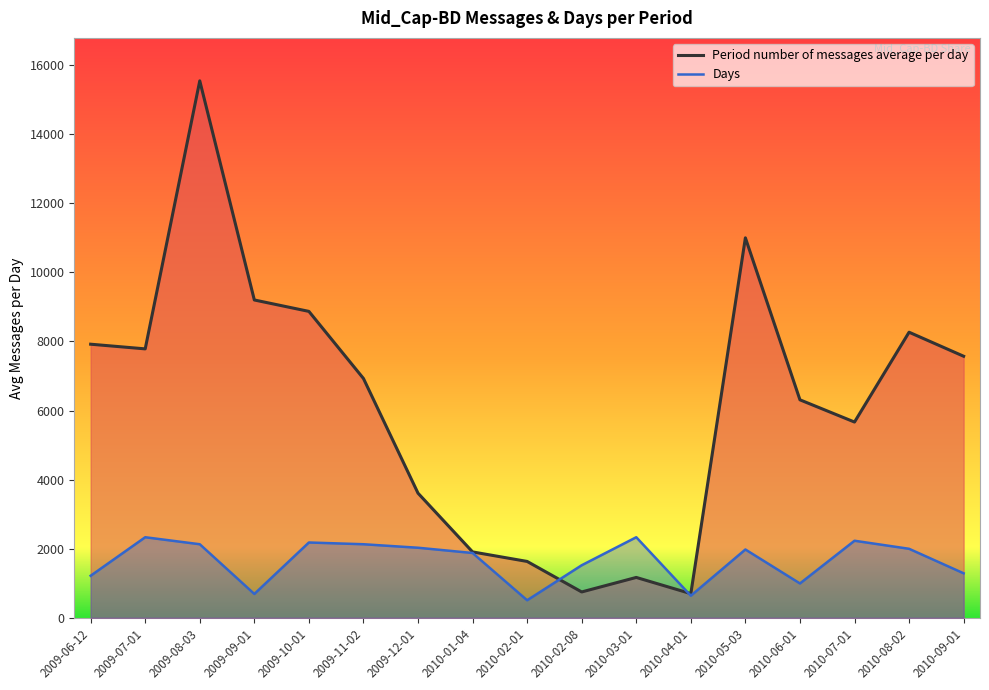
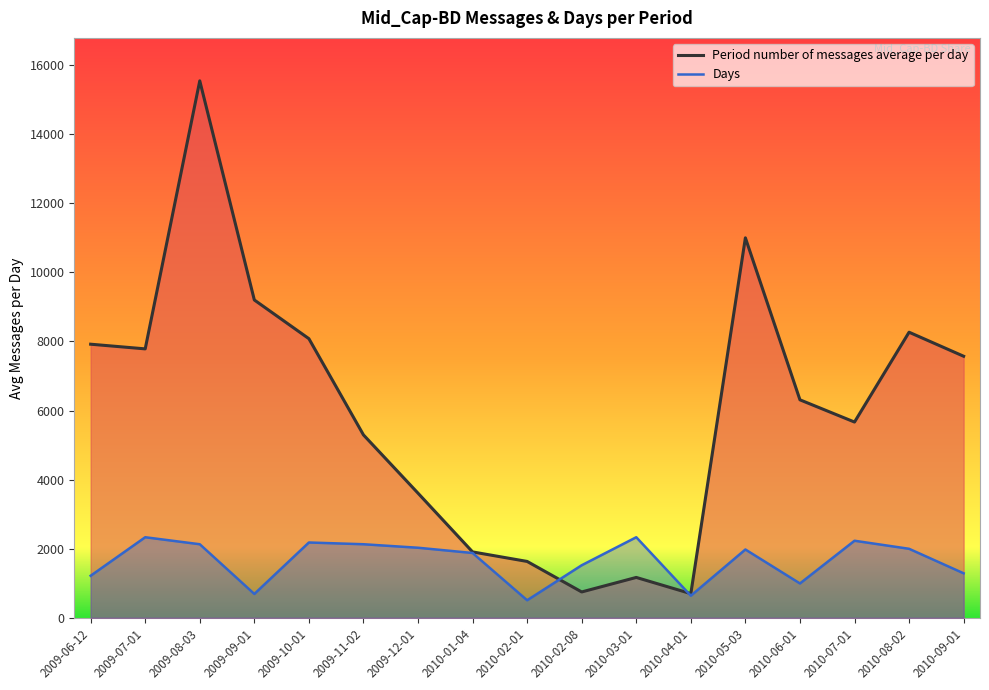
  {
    "Period number of messages average per day": {
      "2009-06-12": 7900,
      "2009-07-01": 7800,
      "2009-08-03": 15500,
      "2009-09-01": 9200,
-     "2009-10-01": 8900,
-     "2009-11-02": 6900,
+     "2009-10-01": 8100,
+     "2009-11-02": 5300,
      "2009-12-01": 3600,
      "2010-02-01": 1600,
      "2010-02-08": 700,
      "2010-03-01": 1200,
      "2010-05-03": 11000,
      "2010-06-01": 6300,
      "2010-07-01": 5700,
      "2010-08-02": 8300,
      "2010-09-01": 7600
    },
    "Days": {
      "2009-06-12": 1200,
      "2009-07-01": 2300,
      "2009-08-03": 2100,
      "2009-09-01": 700,
      "2009-10-01": 2200,
      "2009-11-02": 2100,
      "2009-12-01": 2000,
      "2010-02-01": 500,
      "2010-02-08": 1500,
      "2010-03-01": 2300,
      "2010-05-03": 2000,
      "2010-06-01": 1000,
      "2010-07-01": 2200,
      "2010-08-02": 2000,
      "2010-09-01": 1300
    }
  }
